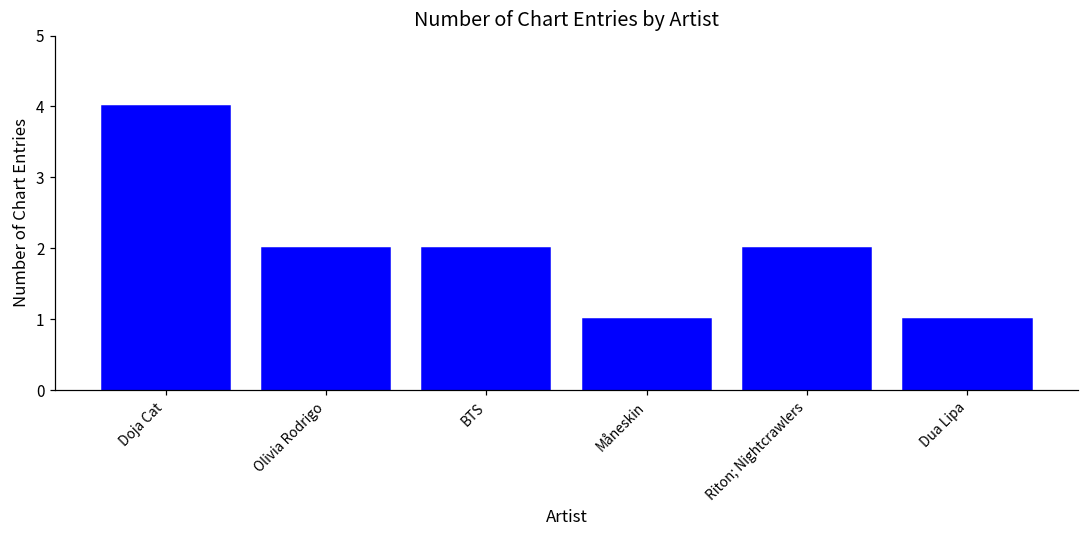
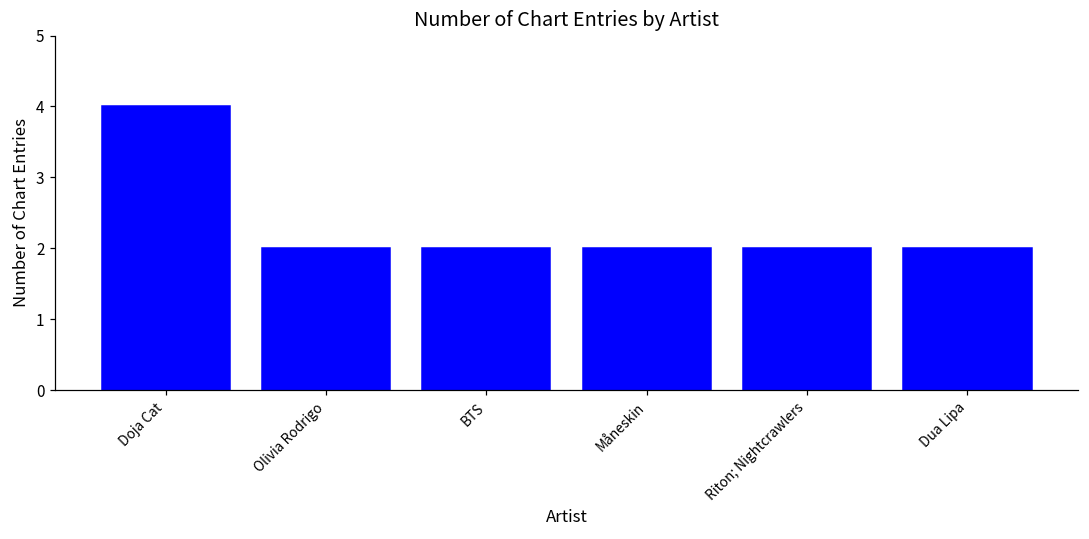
  {
    "Doja Cat": 4,
    "Olivia Rodrigo": 2,
    "BTS": 2,
-   "Måneskin": 1,
+   "Måneskin": 2,
    "Riton; Nightcrawlers": 2,
-   "Dua Lipa": 1
+   "Dua Lipa": 2
  }
